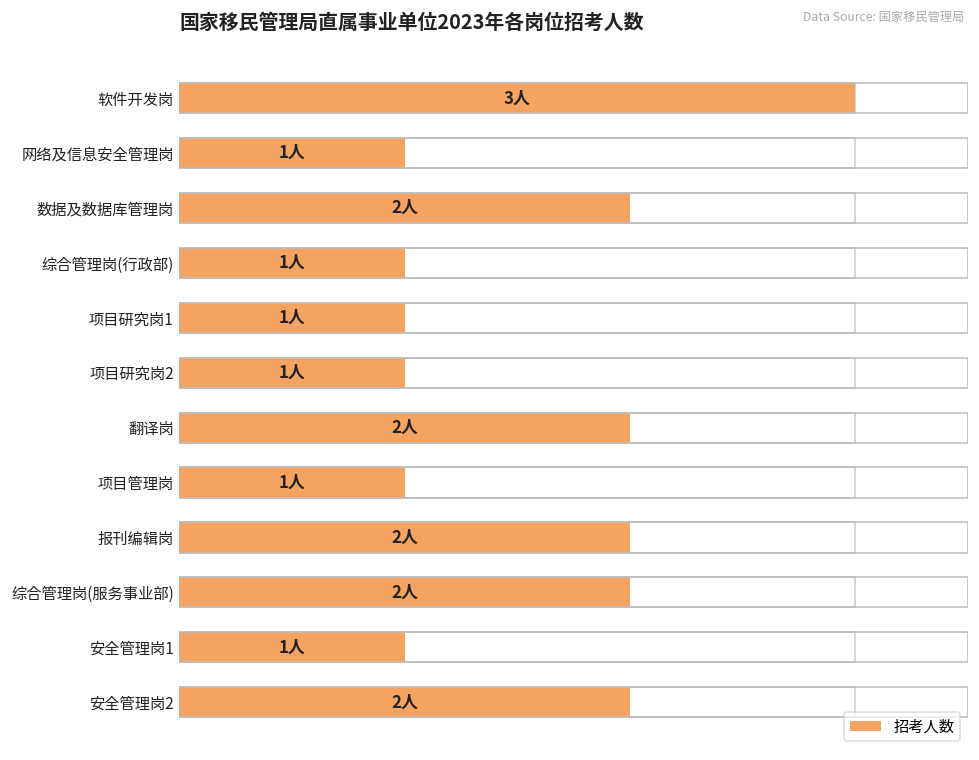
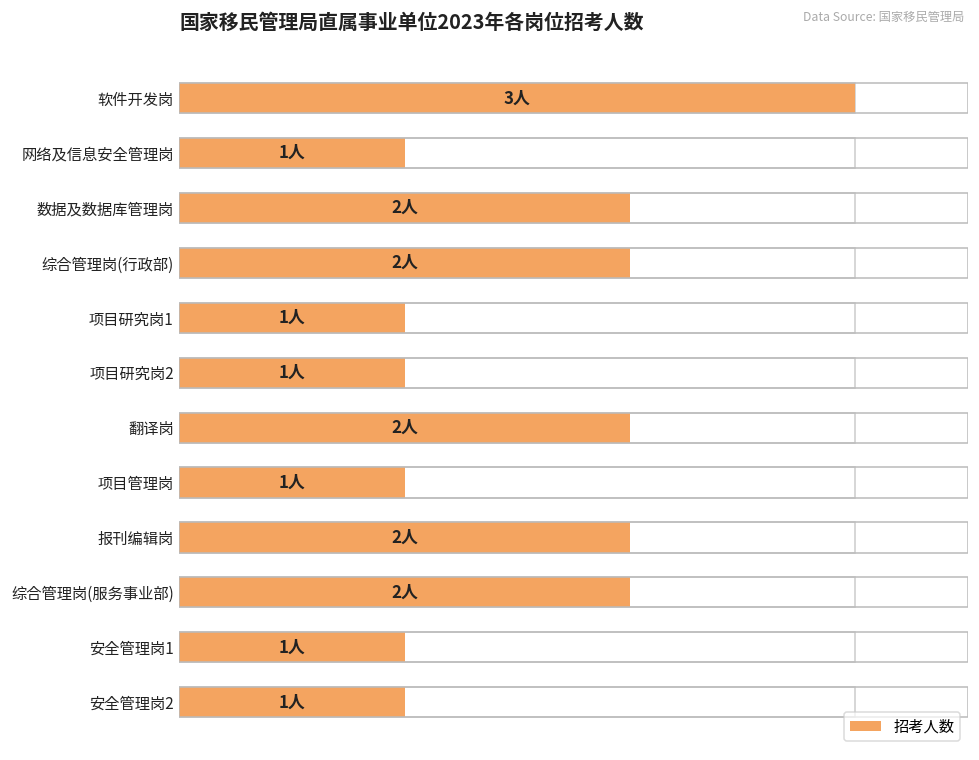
  {
    "招考人数": {
      "软件开发岗": "3人",
-     "综合管理岗(行政部)": "1人",
-     "安全管理岗2": "2人"
+     "综合管理岗(行政部)": "2人",
+     "安全管理岗2": "1人"
    }
  }
